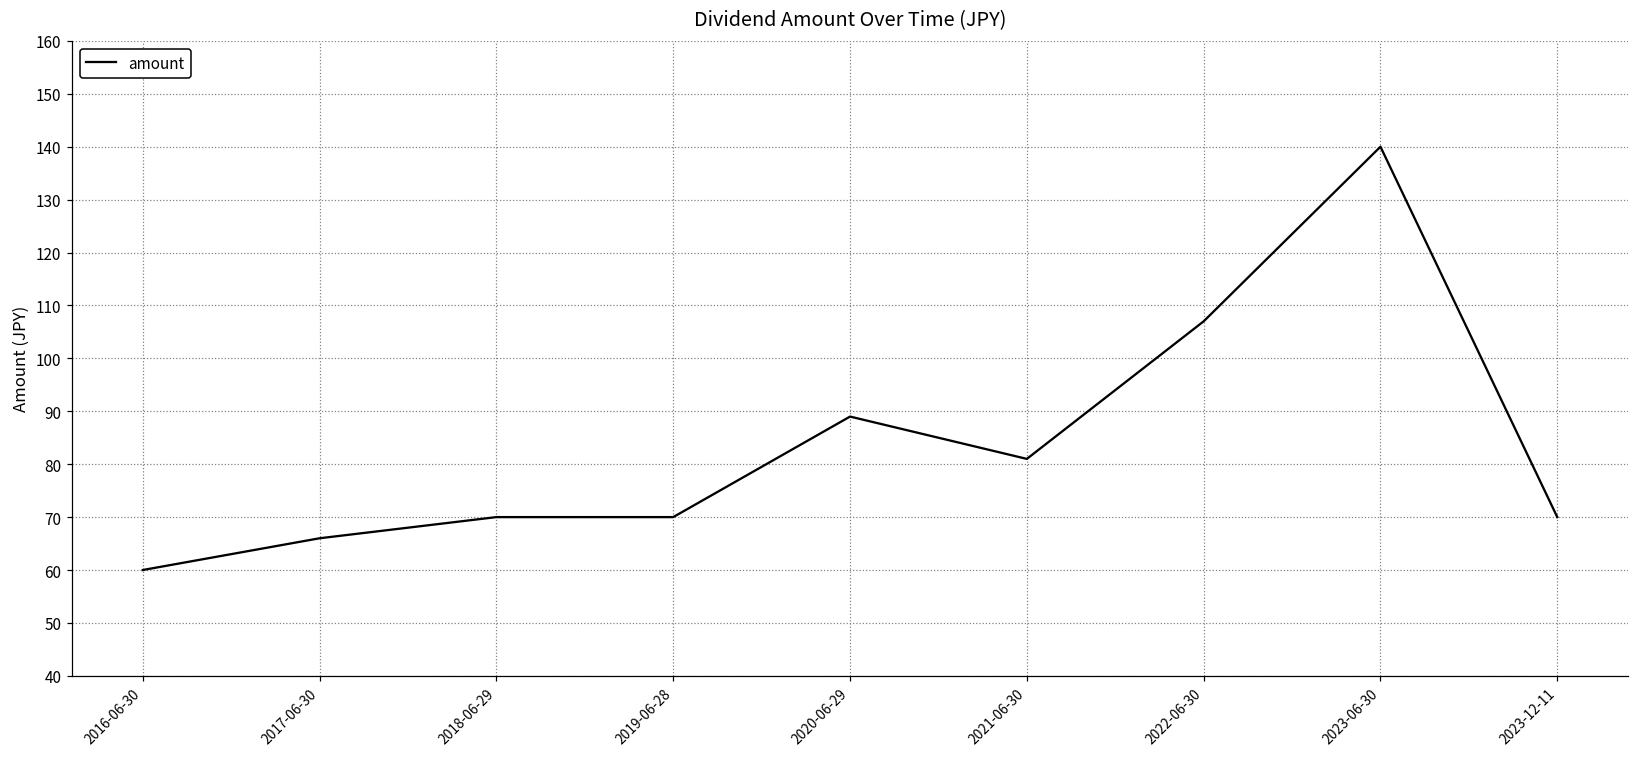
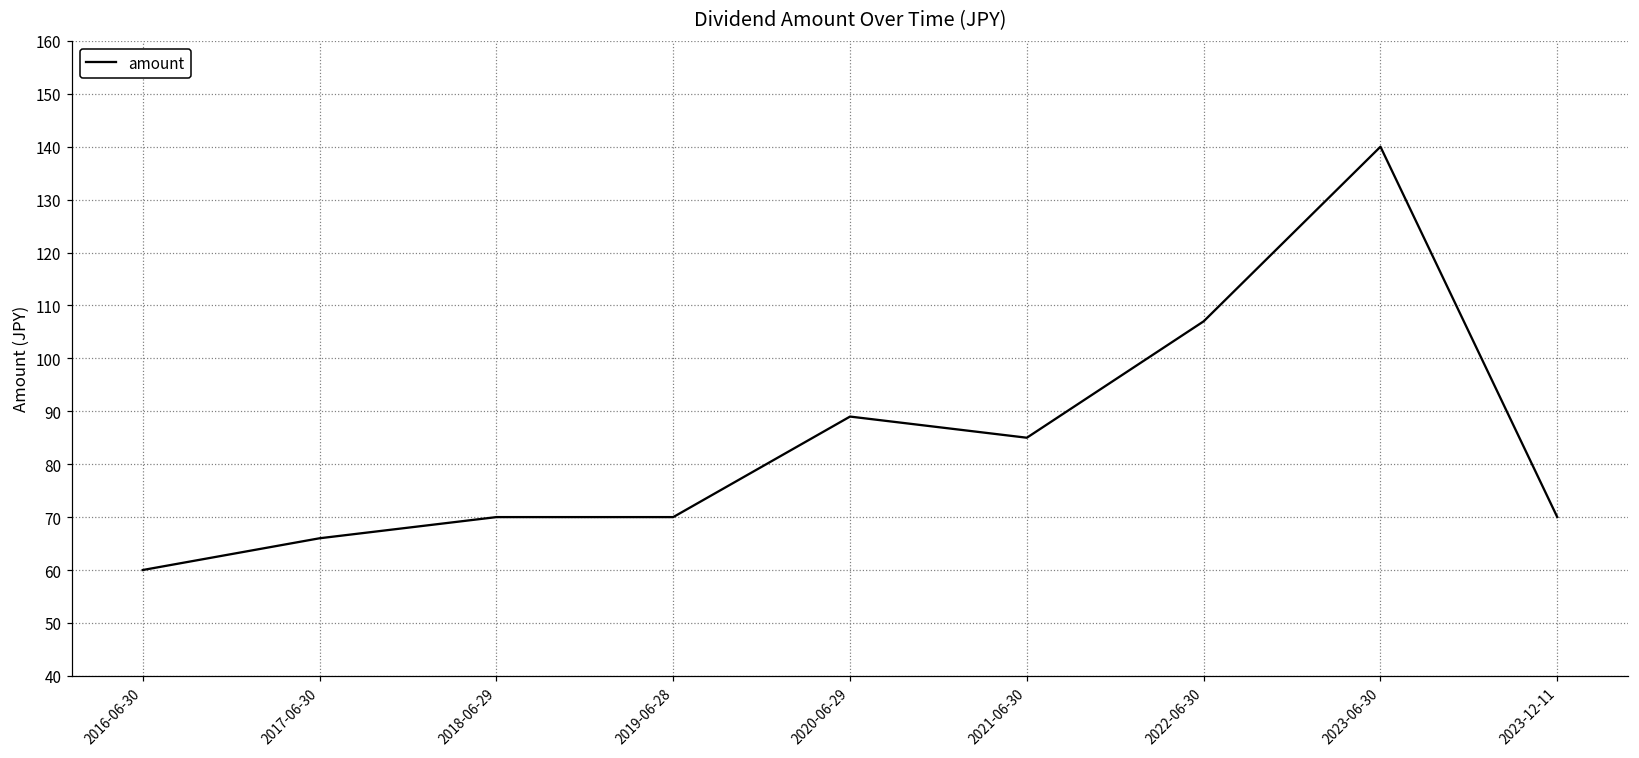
  {
    "2016-06-30": 60,
    "2017-06-30": 66,
    "2018-06-29": 70,
    "2019-06-28": 70,
    "2020-06-29": 89,
-   "2021-06-30": 81,
+   "2021-06-30": 85,
    "2022-06-30": 107,
    "2023-06-30": 140,
    "2023-12-11": 70
  }
